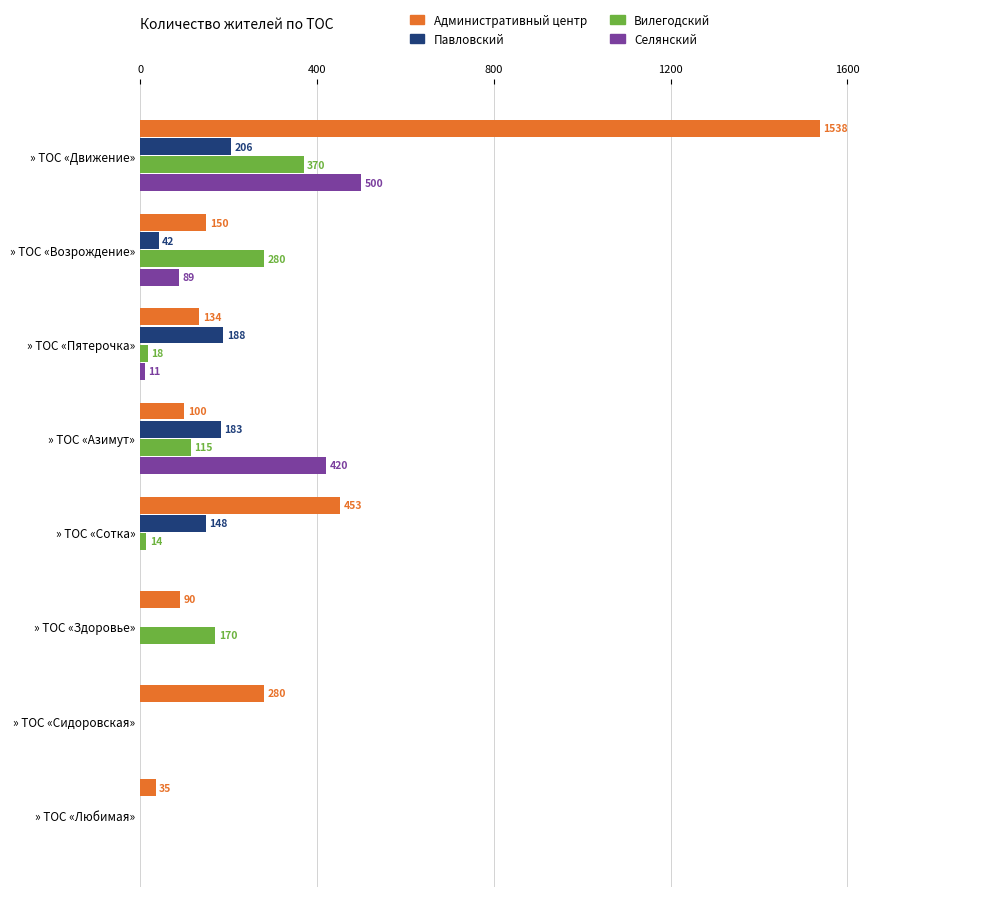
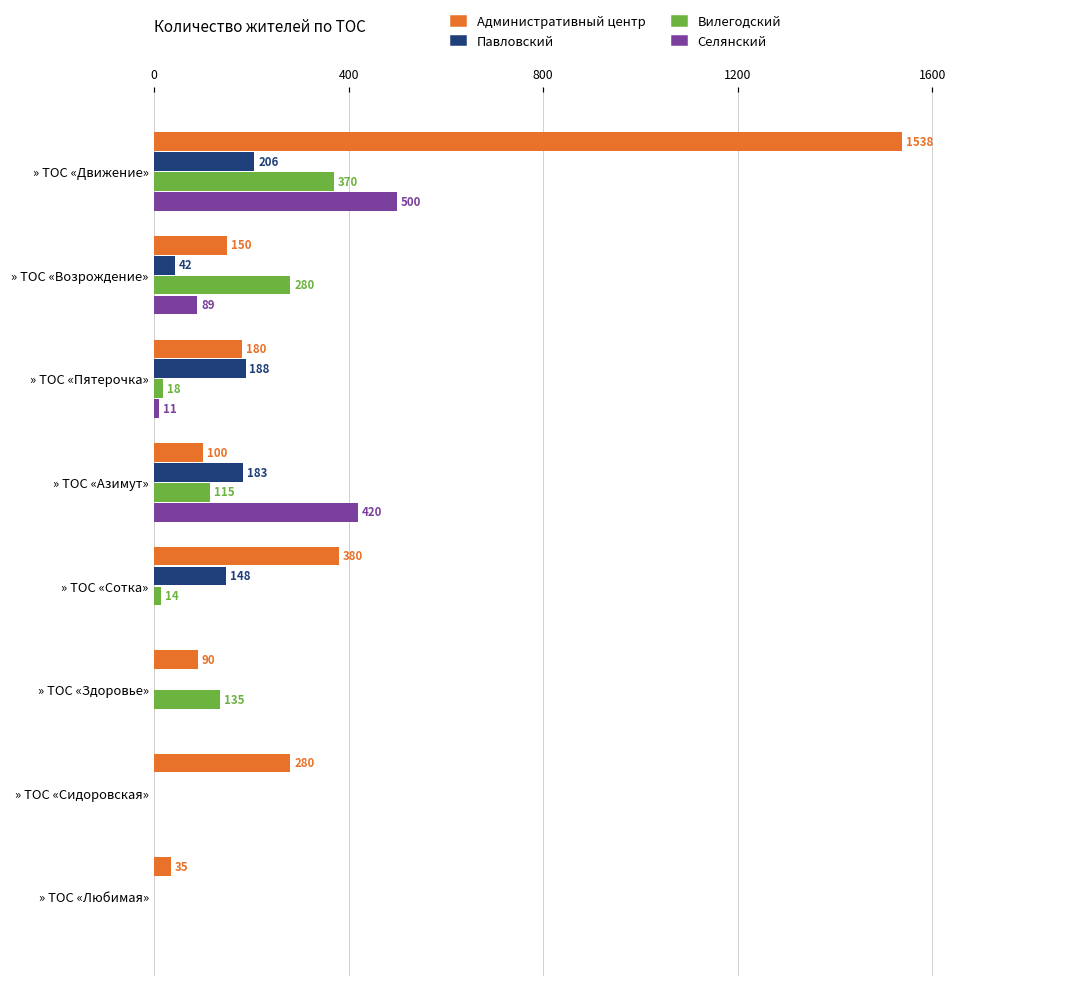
  {
    "Административный центр": {
      "» ТОС «Движение»": 1538,
      "» ТОС «Возрождение»": 150,
-     "» ТОС «Пятерочка»": 134,
+     "» ТОС «Пятерочка»": 180,
      "» ТОС «Азимут»": 100,
-     "» ТОС «Сотка»": 453,
+     "» ТОС «Сотка»": 380,
      "» ТОС «Здоровье»": 90,
      "» ТОС «Сидоровская»": 280,
      "» ТОС «Любимая»": 35
    },
    "Павловский": {
      "» ТОС «Движение»": 206,
      "» ТОС «Возрождение»": 42,
      "» ТОС «Пятерочка»": 188,
      "» ТОС «Азимут»": 183,
      "» ТОС «Сотка»": 148
    },
    "Вилегодский": {
      "» ТОС «Движение»": 370,
      "» ТОС «Возрождение»": 280,
      "» ТОС «Пятерочка»": 18,
      "» ТОС «Азимут»": 115,
      "» ТОС «Сотка»": 14,
-     "» ТОС «Здоровье»": 170
+     "» ТОС «Здоровье»": 135
    },
    "Селянский": {
      "» ТОС «Движение»": 500,
      "» ТОС «Возрождение»": 89,
      "» ТОС «Пятерочка»": 11,
      "» ТОС «Азимут»": 420
    }
  }
